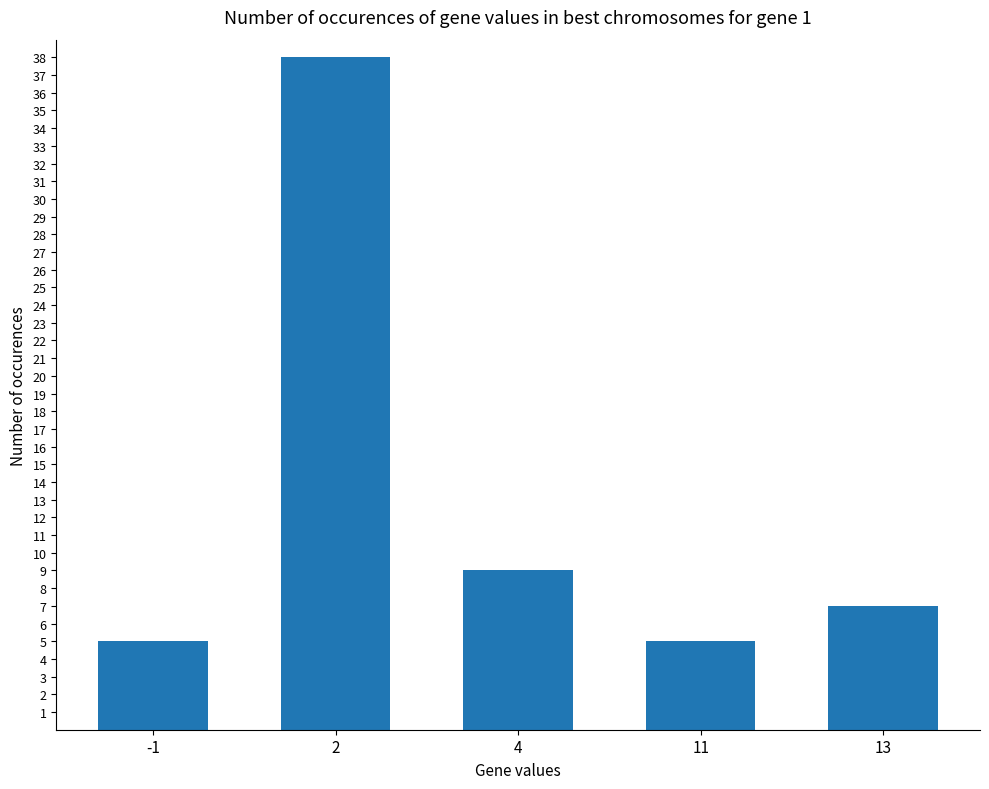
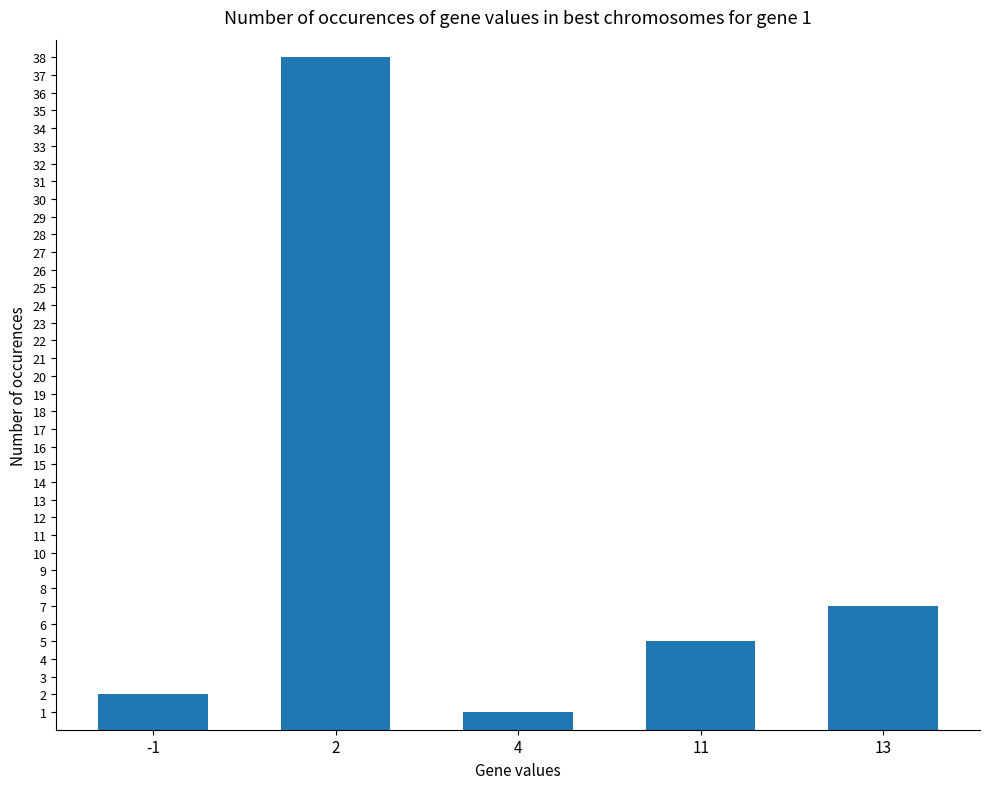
  {
-   "-1": 5,
+   "-1": 2,
    "2": 38,
-   "4": 9,
+   "4": 1,
    "11": 5,
    "13": 7
  }
